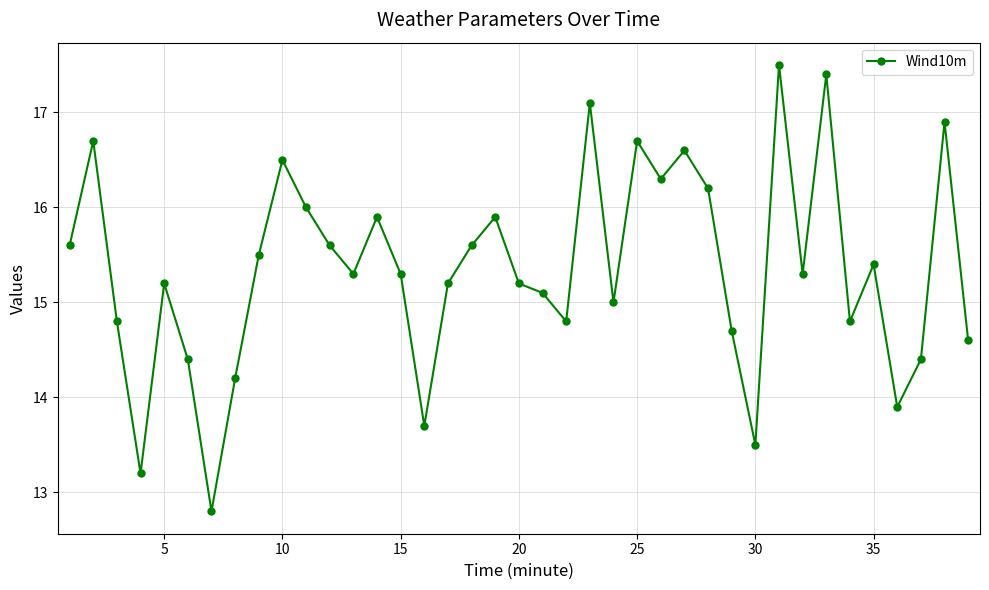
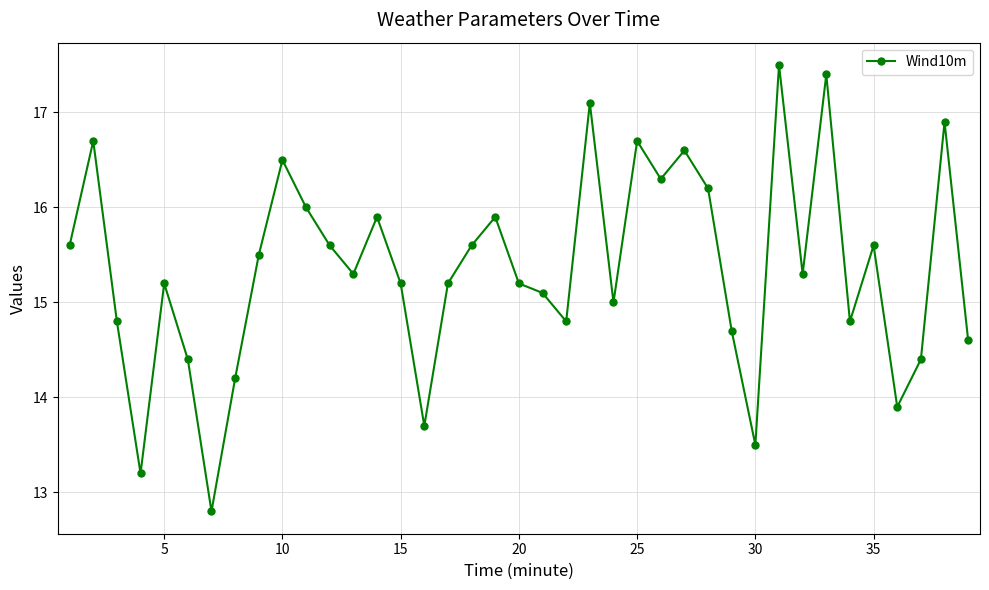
  {
    "5": 15.2,
    "10": 16.5,
-   "15": 15.3,
+   "15": 15.2,
    "20": 15.2,
    "25": 16.7,
    "30": 13.5,
-   "35": 15.4
+   "35": 15.6
  }
